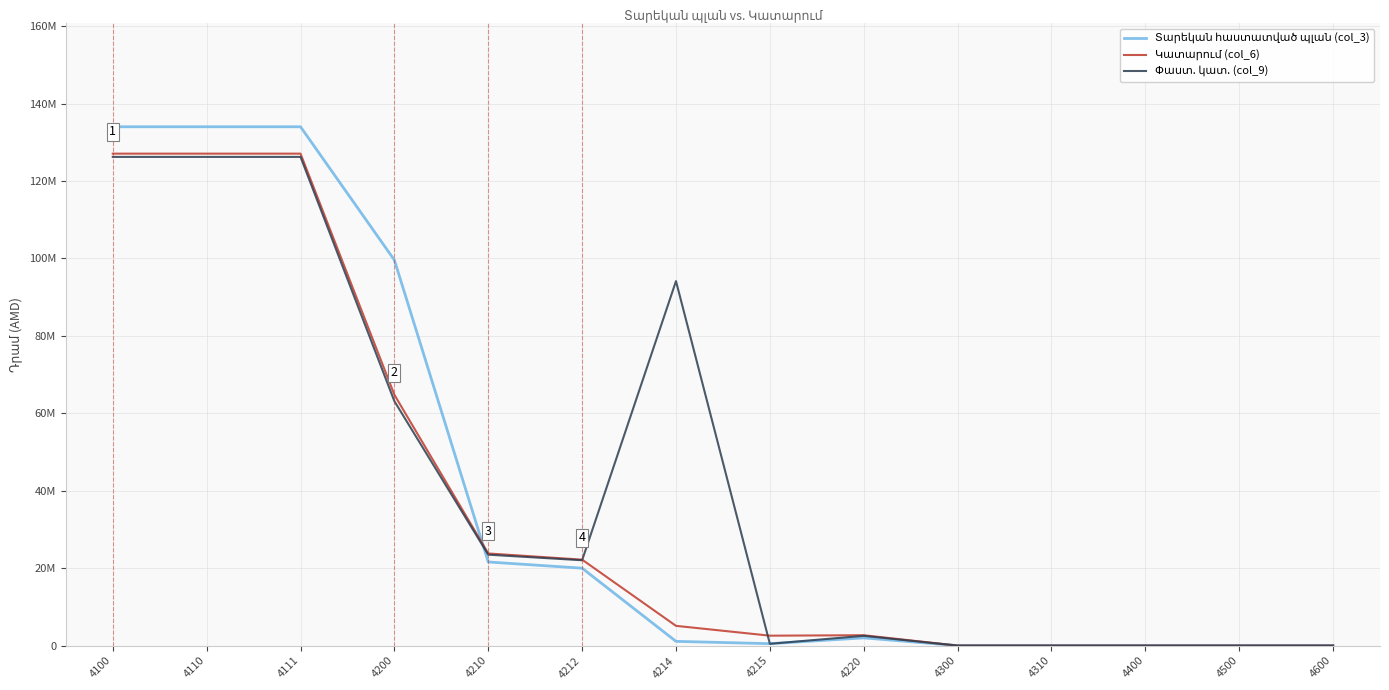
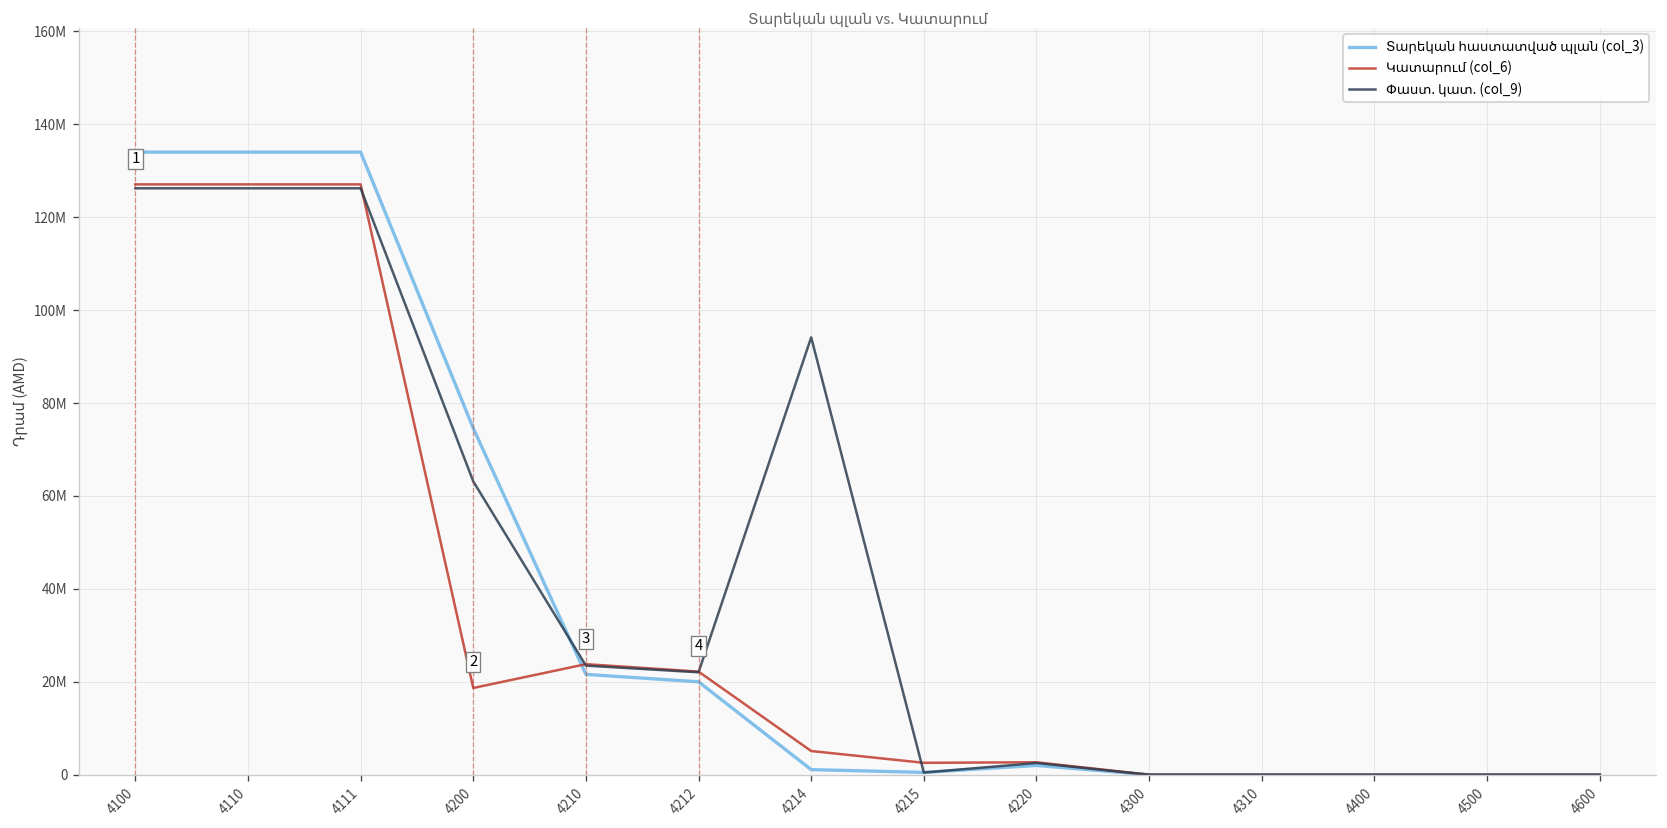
  {
    "Տարեկան հաստատված պլան (col_3)": {
      "4110": 134000000,
      "4111": 134000000,
-     "4200": 100000000,
+     "4200": 75000000,
      "4210": 22000000,
      "4212": 20000000,
      "4214": 1000000
    },
    "Կատարում (col_6)": {
      "4100": 127000000,
      "4110": 127000000,
      "4111": 127000000,
-     "4200": 65000000,
+     "4200": 19000000,
      "4214": 5000000,
      "4215": 3000000
    },
    "Փաստ. կատ. (col_9)": {
      "4100": 126000000,
      "4110": 126000000,
      "4111": 126000000,
      "4200": 63000000,
      "4214": 94000000
    }
  }
